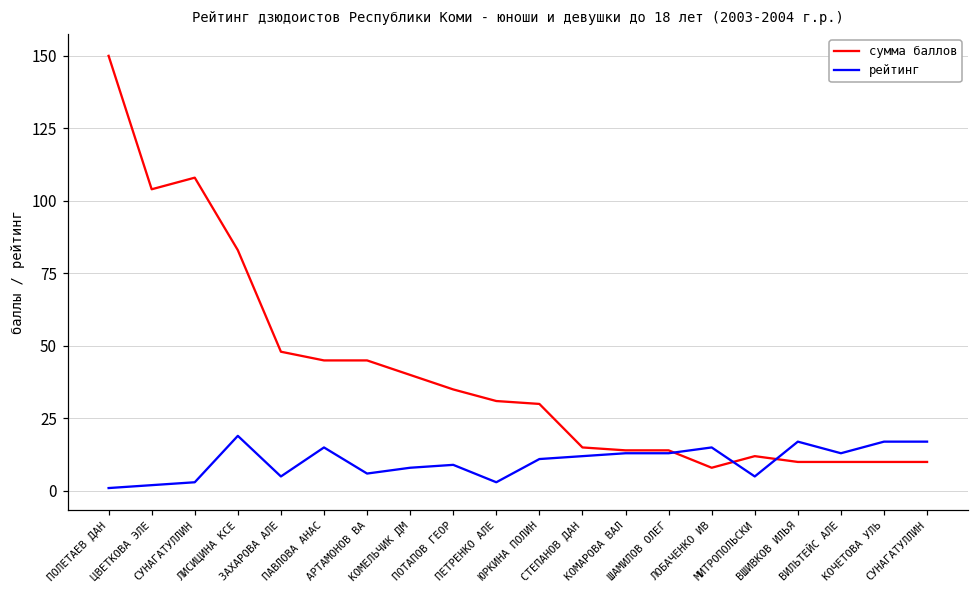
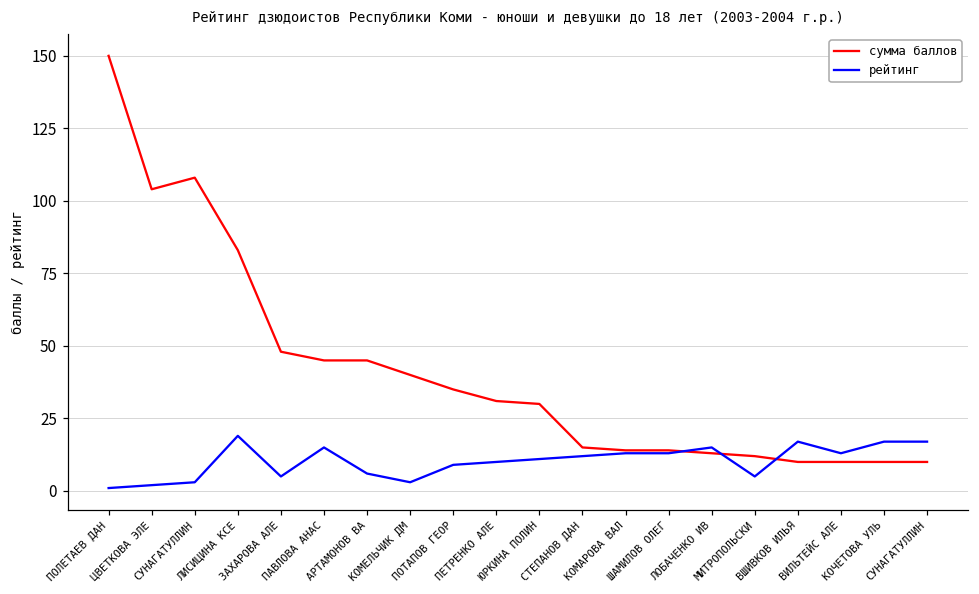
  {
    "сумма баллов": {
      "ПОЛЕТАЕВ ДАН": 150,
      "ЦВЕТКОВА ЭЛЕ": 104,
      "ЛИСИЦИНА КСЕ": 83,
      "ЗАХАРОВА АЛЕ": 48,
      "ПАВЛОВА АНАС": 45,
      "АРТАМОНОВ ВА": 45,
      "КОМЕЛЬЧИК ДМ": 40,
      "ПОТАПОВ ГЕОР": 35,
      "ПЕТРЕНКО АЛЕ": 31,
      "ЮРКИНА ПОЛИН": 30,
      "СТЕПАНОВ ДАН": 15,
      "КОМАРОВА ВАЛ": 14,
      "ШАМИЛОВ ОЛЕГ": 14,
-     "ЛОБАЧЕНКО ИВ": 8,
+     "ЛОБАЧЕНКО ИВ": 13,
      "МИТРОПОЛЬСКИ": 12,
      "ВШИВКОВ ИЛЬЯ": 10,
      "ВИЛЬТЕЙС АЛЕ": 10,
      "КОЧЕТОВА УЛЬ": 10
    },
    "рейтинг": {
      "ПОЛЕТАЕВ ДАН": 1,
      "ЦВЕТКОВА ЭЛЕ": 2,
      "ЛИСИЦИНА КСЕ": 19,
      "ЗАХАРОВА АЛЕ": 5,
      "ПАВЛОВА АНАС": 15,
      "АРТАМОНОВ ВА": 6,
-     "КОМЕЛЬЧИК ДМ": 8,
+     "КОМЕЛЬЧИК ДМ": 3,
      "ПОТАПОВ ГЕОР": 9,
-     "ПЕТРЕНКО АЛЕ": 3,
+     "ПЕТРЕНКО АЛЕ": 10,
      "ЮРКИНА ПОЛИН": 11,
      "СТЕПАНОВ ДАН": 12,
      "КОМАРОВА ВАЛ": 13,
      "ШАМИЛОВ ОЛЕГ": 13,
      "ЛОБАЧЕНКО ИВ": 15,
      "МИТРОПОЛЬСКИ": 5,
      "ВШИВКОВ ИЛЬЯ": 17,
      "ВИЛЬТЕЙС АЛЕ": 13,
      "КОЧЕТОВА УЛЬ": 17
    }
  }
